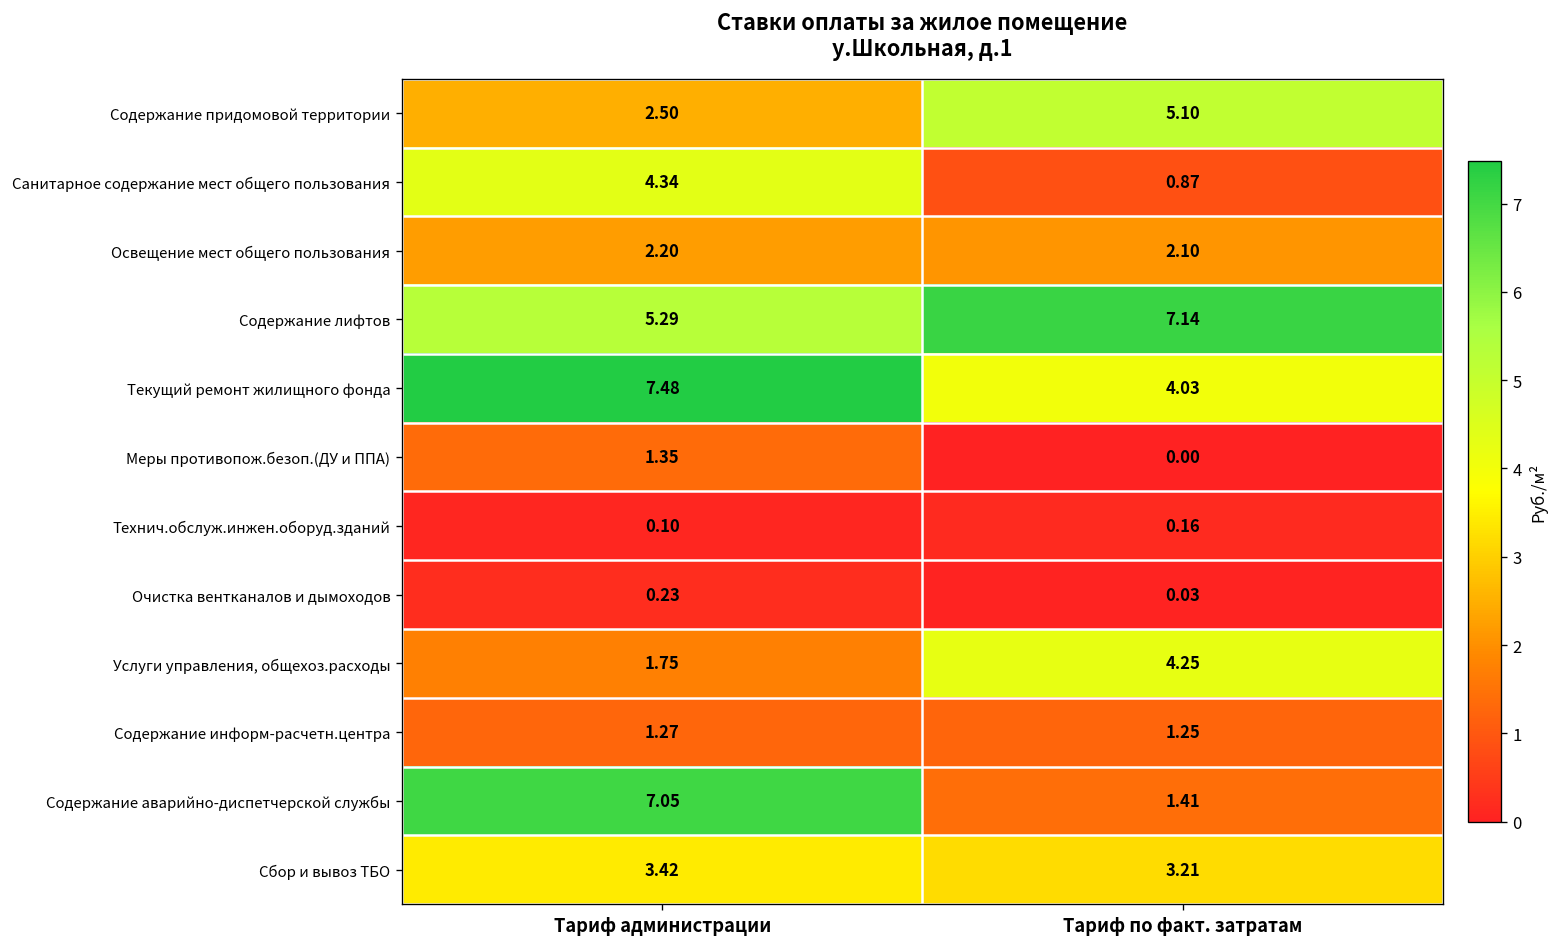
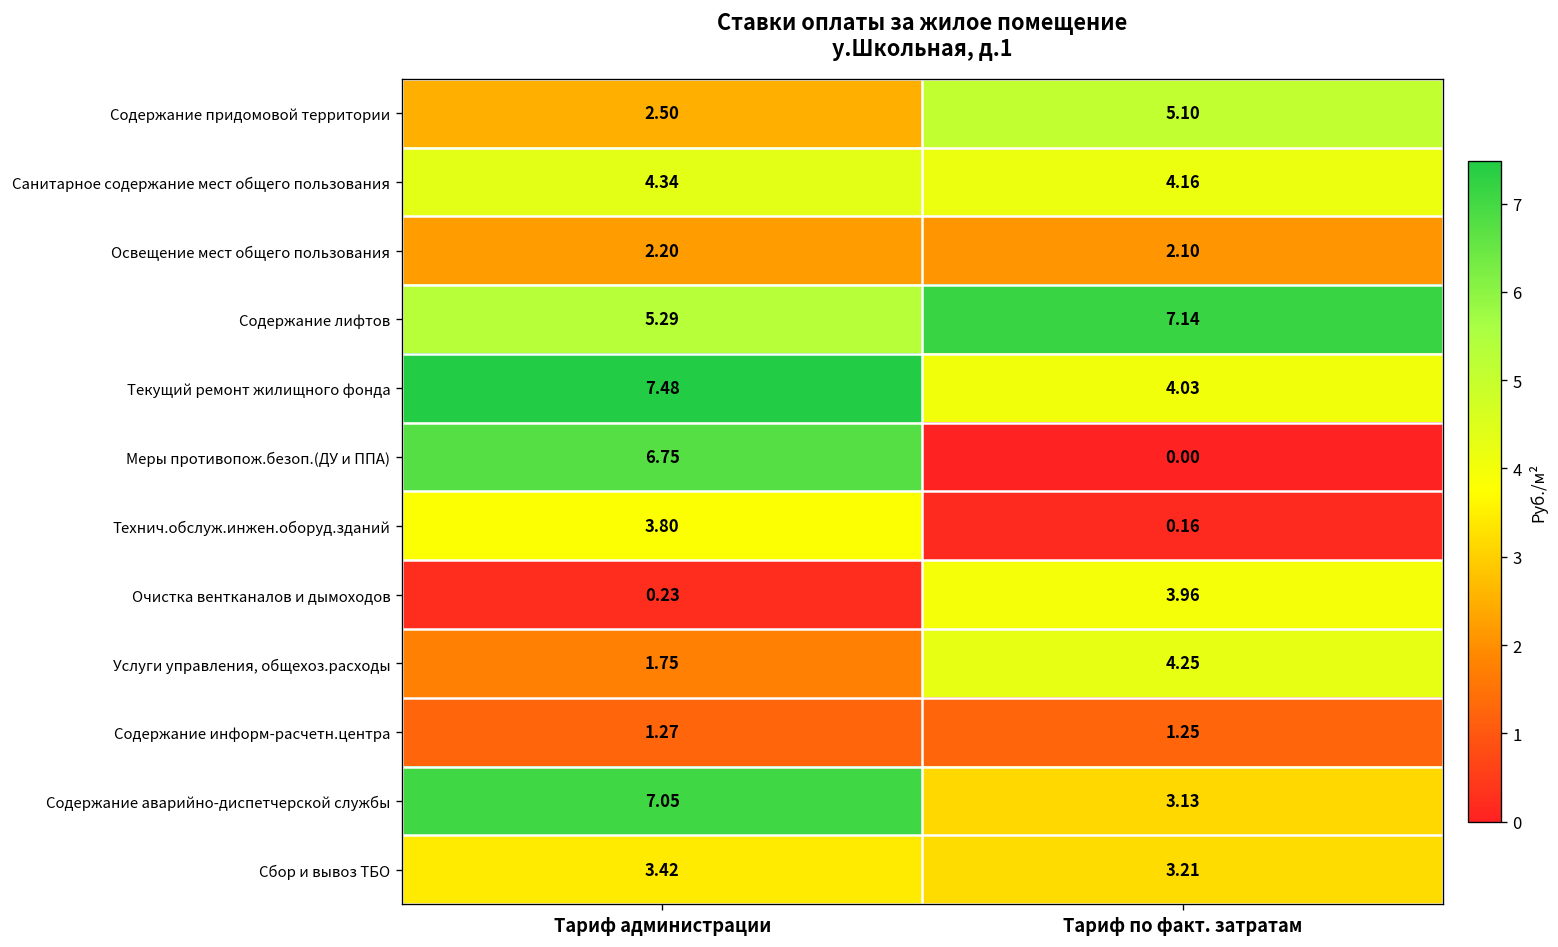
  {
    "Содержание придомовой территории": {
      "Тариф администрации": 2.50,
      "Тариф по факт. затратам": 5.10
    },
    "Санитарное содержание мест общего пользования": {
      "Тариф администрации": 4.34,
-     "Тариф по факт. затратам": 0.87
+     "Тариф по факт. затратам": 4.16
    },
    "Освещение мест общего пользования": {
      "Тариф администрации": 2.20,
      "Тариф по факт. затратам": 2.10
    },
    "Содержание лифтов": {
      "Тариф администрации": 5.29,
      "Тариф по факт. затратам": 7.14
    },
    "Текущий ремонт жилищного фонда": {
      "Тариф администрации": 7.48,
      "Тариф по факт. затратам": 4.03
    },
    "Меры противопож.безоп.(ДУ и ППА)": {
-     "Тариф администрации": 1.35,
+     "Тариф администрации": 6.75,
      "Тариф по факт. затратам": 0.00
    },
    "Технич.обслуж.инжен.оборуд.зданий": {
-     "Тариф администрации": 0.10,
+     "Тариф администрации": 3.80,
      "Тариф по факт. затратам": 0.16
    },
    "Очистка вентканалов и дымоходов": {
      "Тариф администрации": 0.23,
-     "Тариф по факт. затратам": 0.03
+     "Тариф по факт. затратам": 3.96
    },
    "Услуги управления, общехоз.расходы": {
      "Тариф администрации": 1.75,
      "Тариф по факт. затратам": 4.25
    },
    "Содержание информ-расчетн.центра": {
      "Тариф администрации": 1.27,
      "Тариф по факт. затратам": 1.25
    },
    "Содержание аварийно-диспетчерской службы": {
      "Тариф администрации": 7.05,
-     "Тариф по факт. затратам": 1.41
+     "Тариф по факт. затратам": 3.13
    },
    "Сбор и вывоз ТБО": {
      "Тариф администрации": 3.42,
      "Тариф по факт. затратам": 3.21
    }
  }
